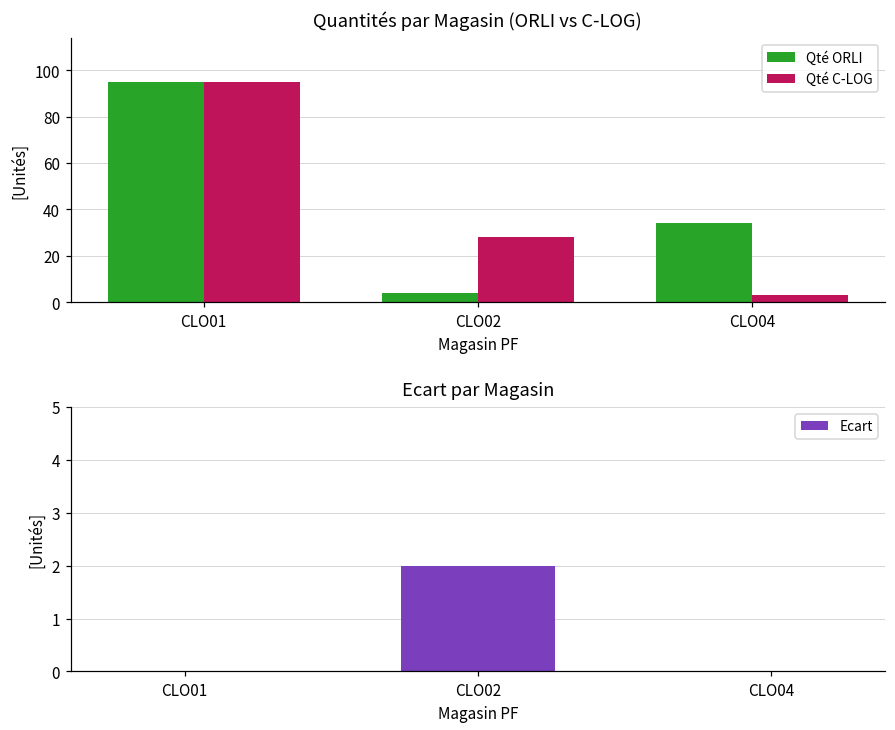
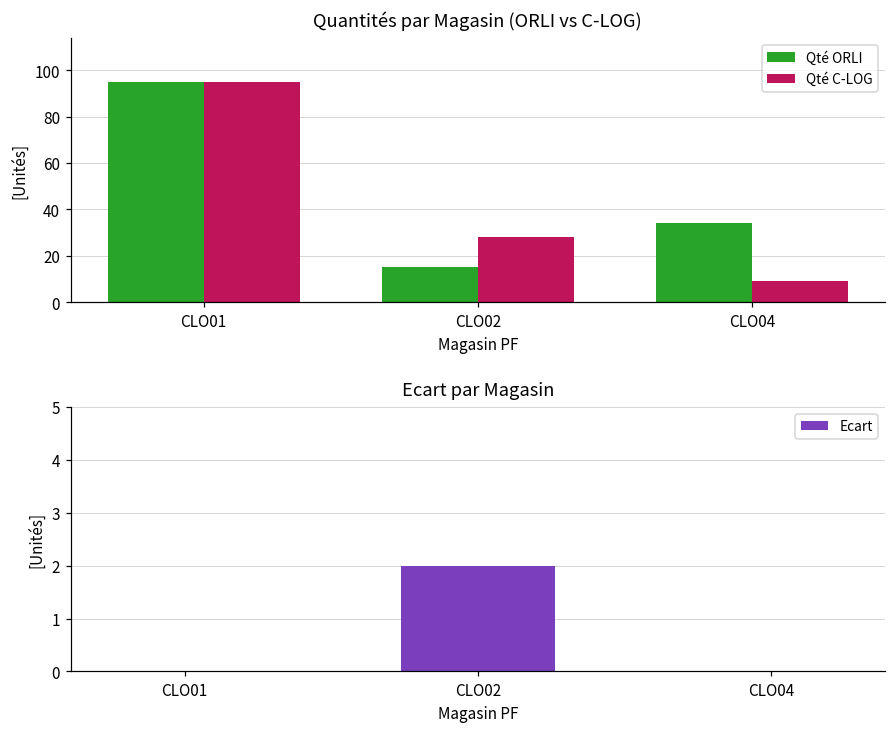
  {
    "Quantités par Magasin (ORLI vs C-LOG)": {
      "Qté ORLI": {
        "CLO01": 95,
-       "CLO02": 4,
+       "CLO02": 15,
        "CLO04": 34
      },
      "Qté C-LOG": {
        "CLO01": 95,
        "CLO02": 28,
-       "CLO04": 3
+       "CLO04": 9
      }
    },
    "Ecart par Magasin": {
      "CLO01": 0.0,
      "CLO02": 2.0,
      "CLO04": 0.0
    }
  }
